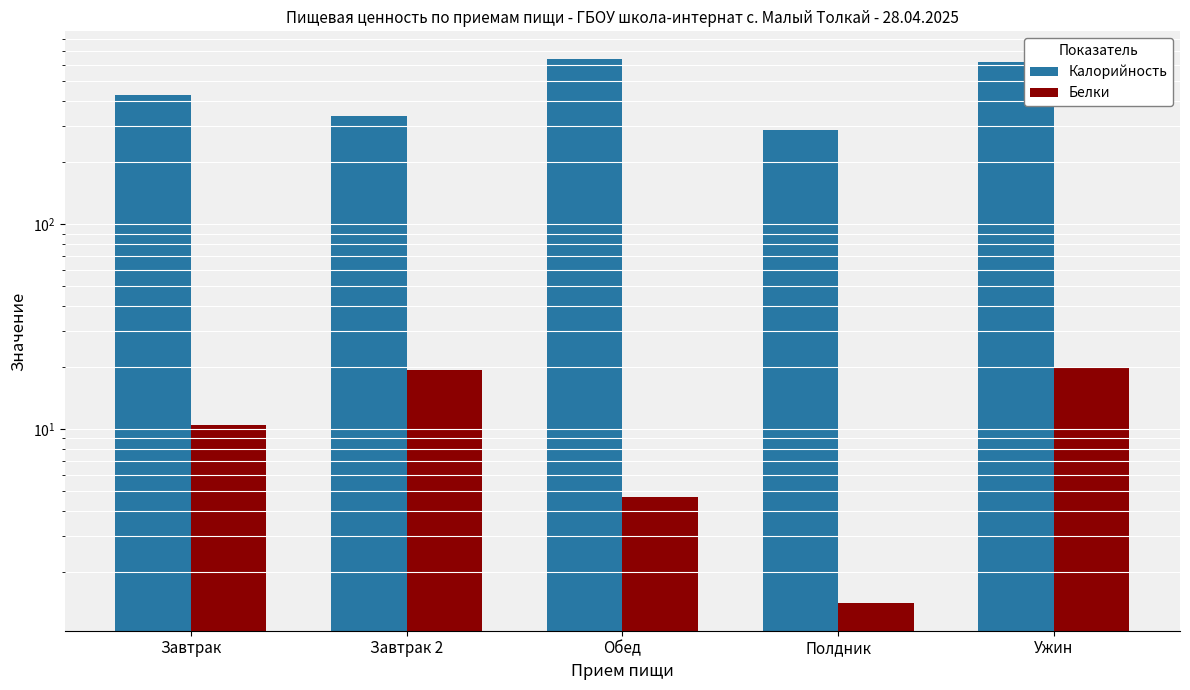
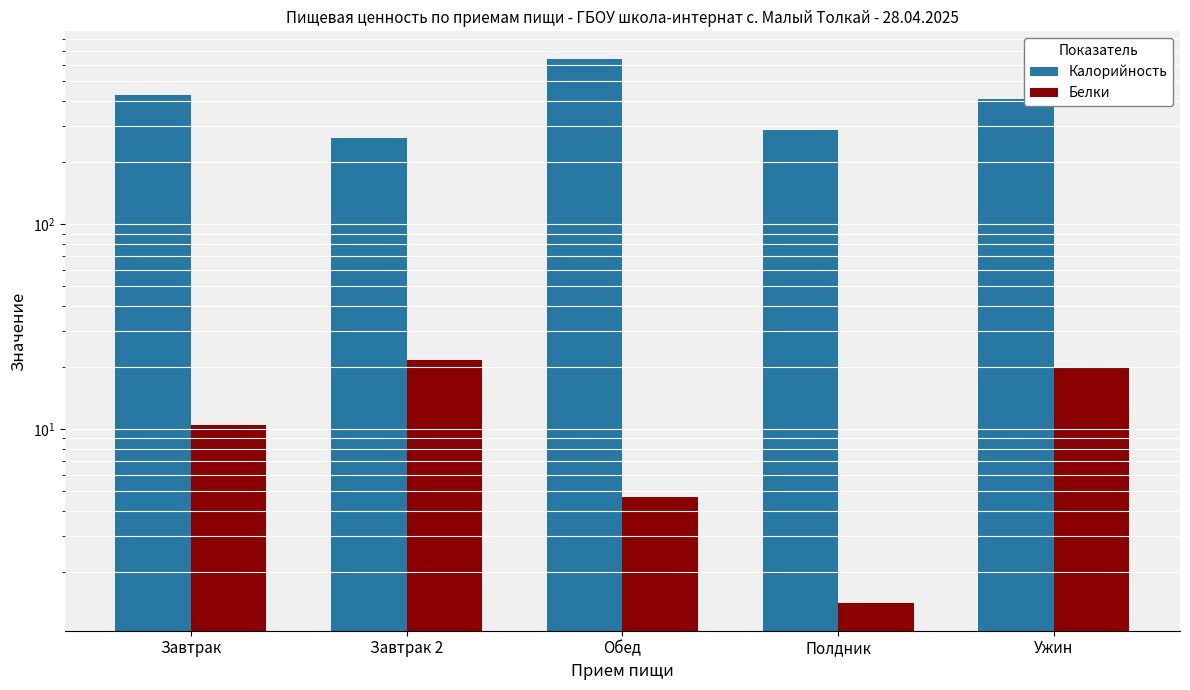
  {
    "Калорийность": {
      "Завтрак": 430,
-     "Завтрак 2": 340,
+     "Завтрак 2": 260,
      "Обед": 640,
      "Полдник": 290,
-     "Ужин": 620
+     "Ужин": 410
    },
    "Белки": {
      "Завтрак": 10,
-     "Завтрак 2": 20,
+     "Завтрак 2": 22,
      "Обед": 4.7,
      "Полдник": 1.4,
      "Ужин": 20
    }
  }
